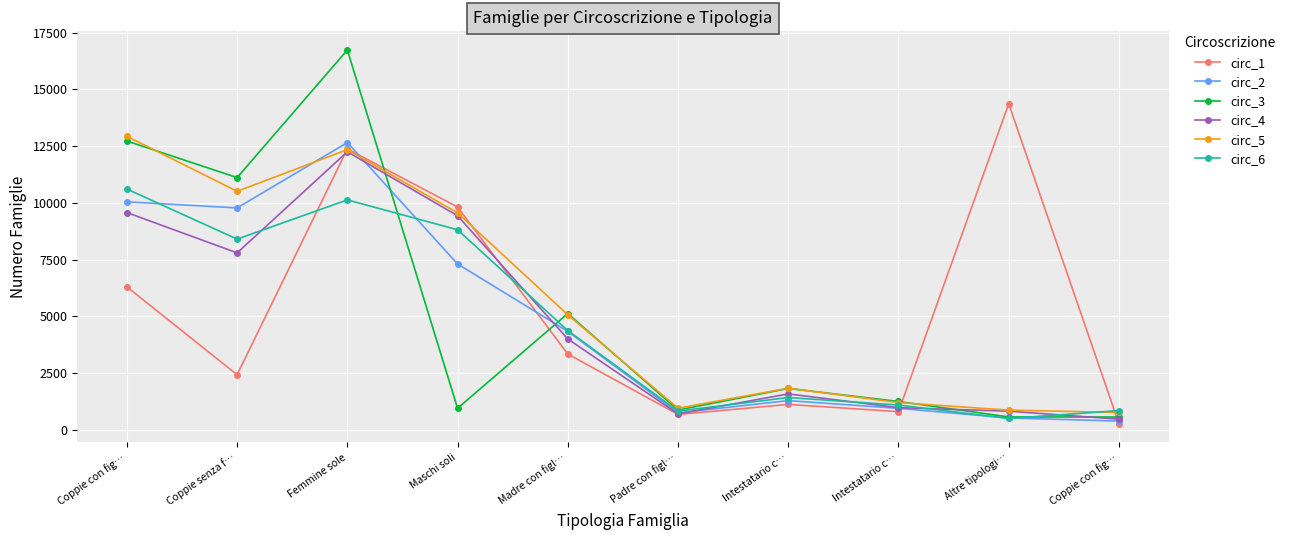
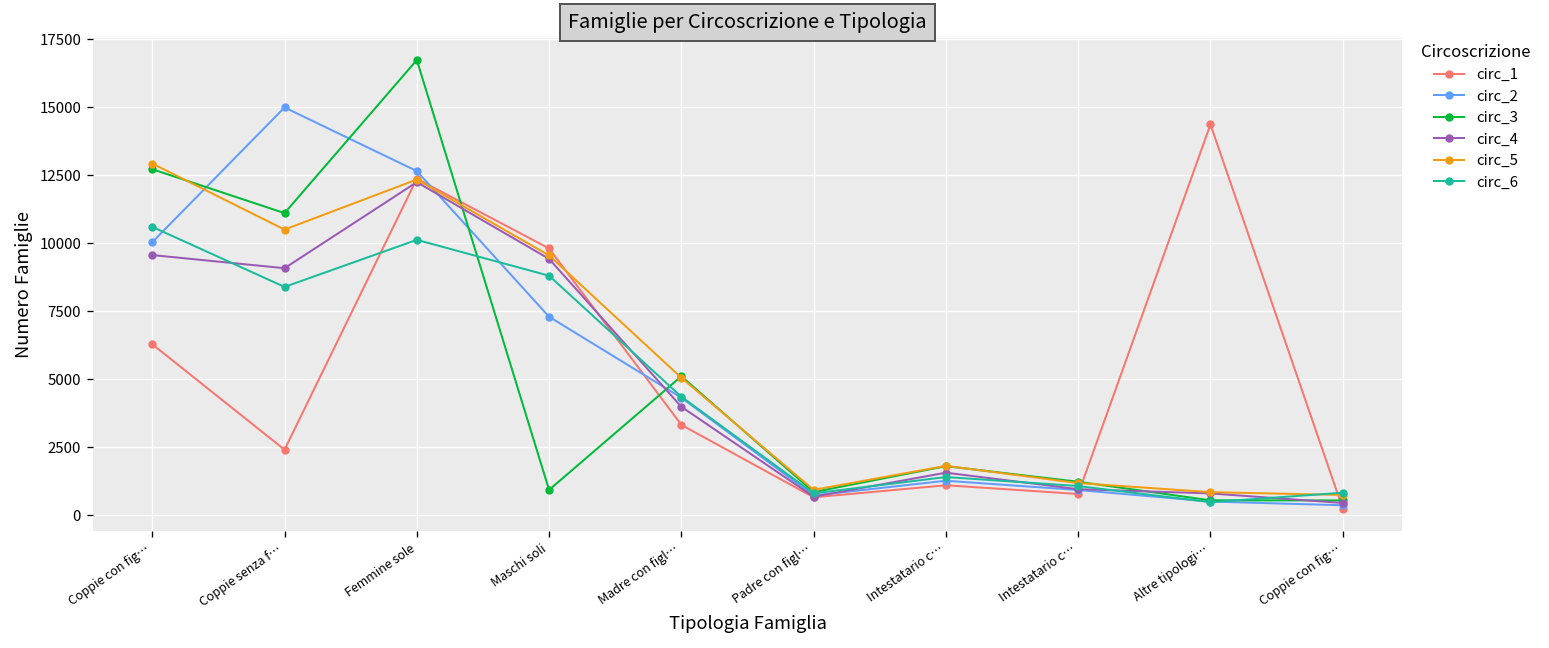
  {
    "circ_1": {
      "Coppie senza f…": 2400,
      "Maschi soli": 9800,
      "Madre con figl…": 3300,
      "Altre tipologi…": 14400
    },
    "circ_2": {
-     "Coppie senza f…": 9800,
+     "Coppie senza f…": 15000,
      "Femmine sole": 12700,
      "Maschi soli": 7300
    },
    "circ_3": {
      "Coppie senza f…": 11100,
      "Femmine sole": 16700,
      "Maschi soli": 900
    },
    "circ_4": {
-     "Coppie senza f…": 7800,
+     "Coppie senza f…": 9100,
      "Maschi soli": 9400,
      "Madre con figl…": 4000
    },
    "circ_5": {
      "Coppie senza f…": 10500,
      "Maschi soli": 9600
    },
    "circ_6": {
      "Coppie senza f…": 8400,
      "Femmine sole": 10100,
      "Maschi soli": 8800
    }
  }
